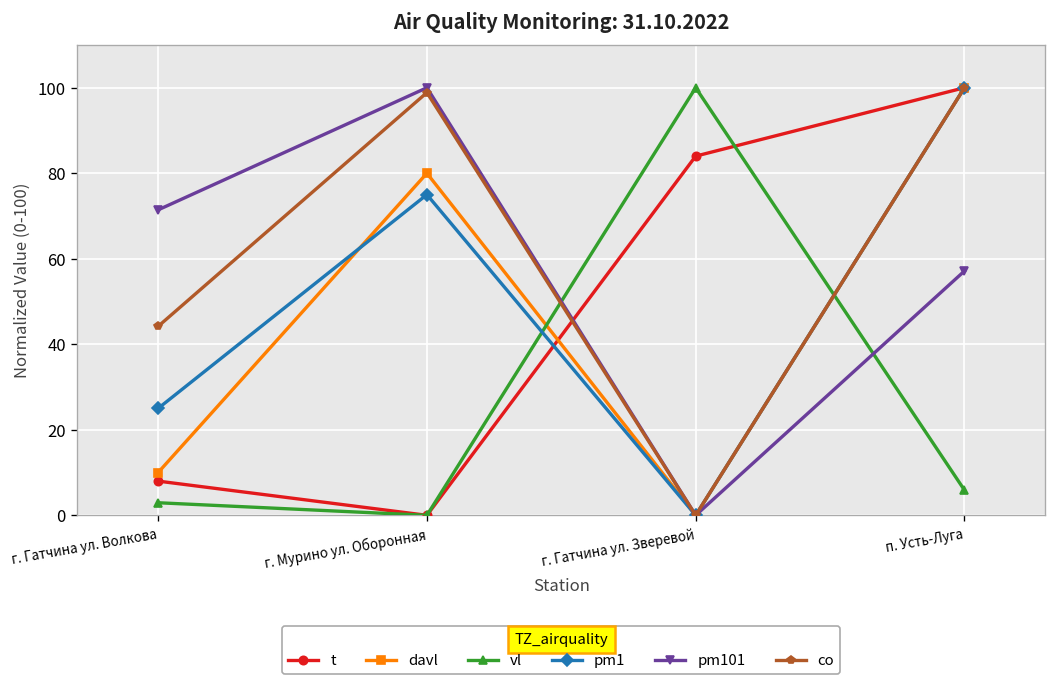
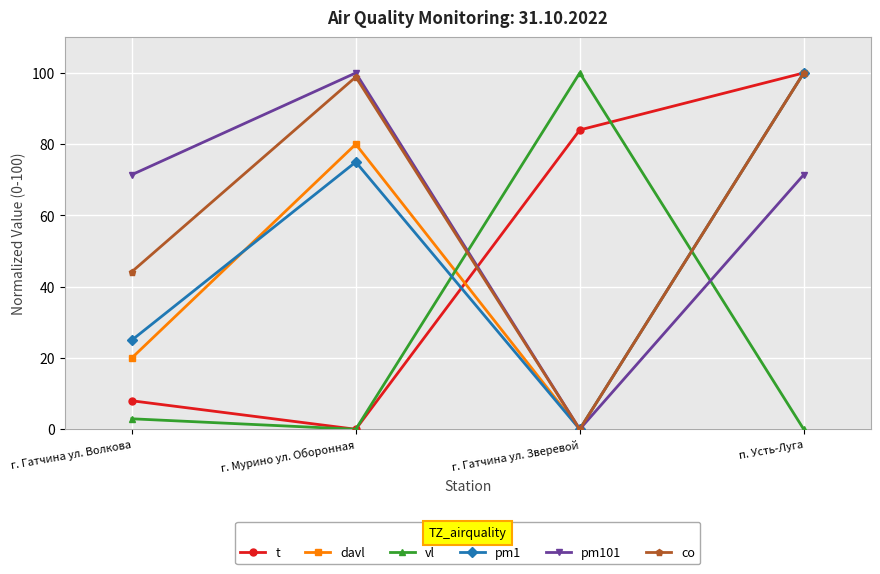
  {
    "t": {
      "г. Гатчина ул. Волкова": 8,
      "г. Гатчина ул. Зверевой": 84
    },
    "davl": {
-     "г. Гатчина ул. Волкова": 10,
+     "г. Гатчина ул. Волкова": 20,
      "г. Мурино ул. Оборонная": 80
    },
    "vl": {
      "г. Гатчина ул. Волкова": 3,
      "г. Гатчина ул. Зверевой": 100,
-     "п. Усть-Луга": 6
+     "п. Усть-Луга": 0
    },
    "pm1": {
      "г. Гатчина ул. Волкова": 25,
      "г. Мурино ул. Оборонная": 75
    },
    "pm101": {
      "г. Гатчина ул. Волкова": 71,
      "г. Мурино ул. Оборонная": 100,
-     "п. Усть-Луга": 57
+     "п. Усть-Луга": 71
    },
    "co": {
      "г. Гатчина ул. Волкова": 44,
      "г. Мурино ул. Оборонная": 99
    }
  }
